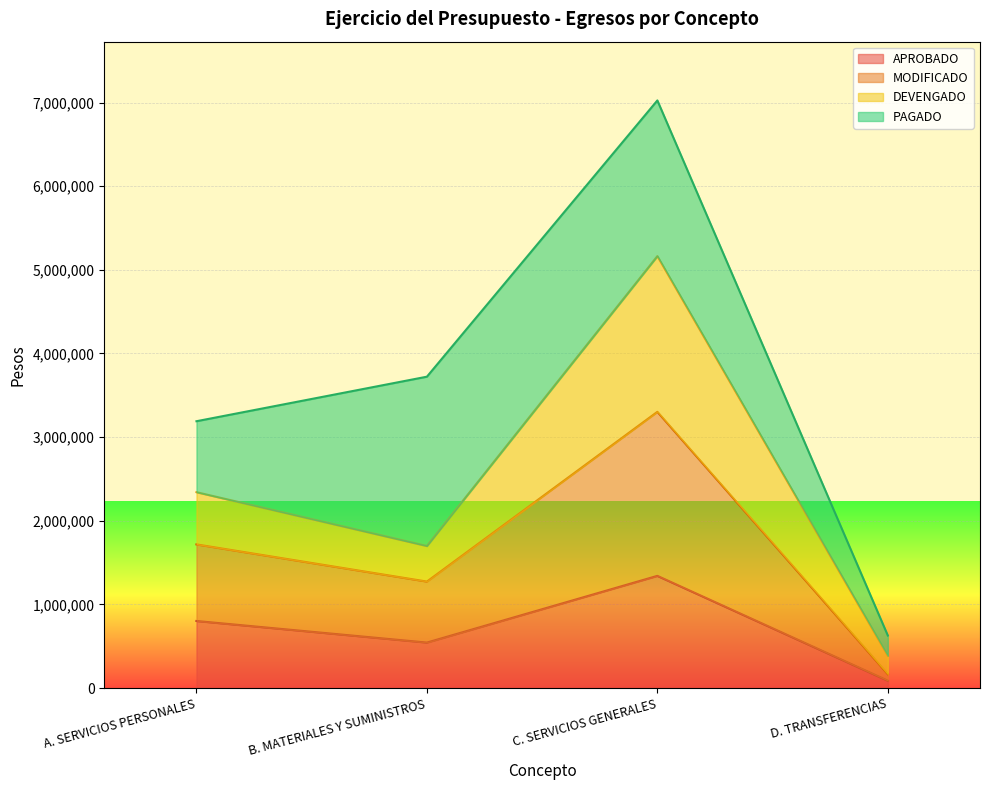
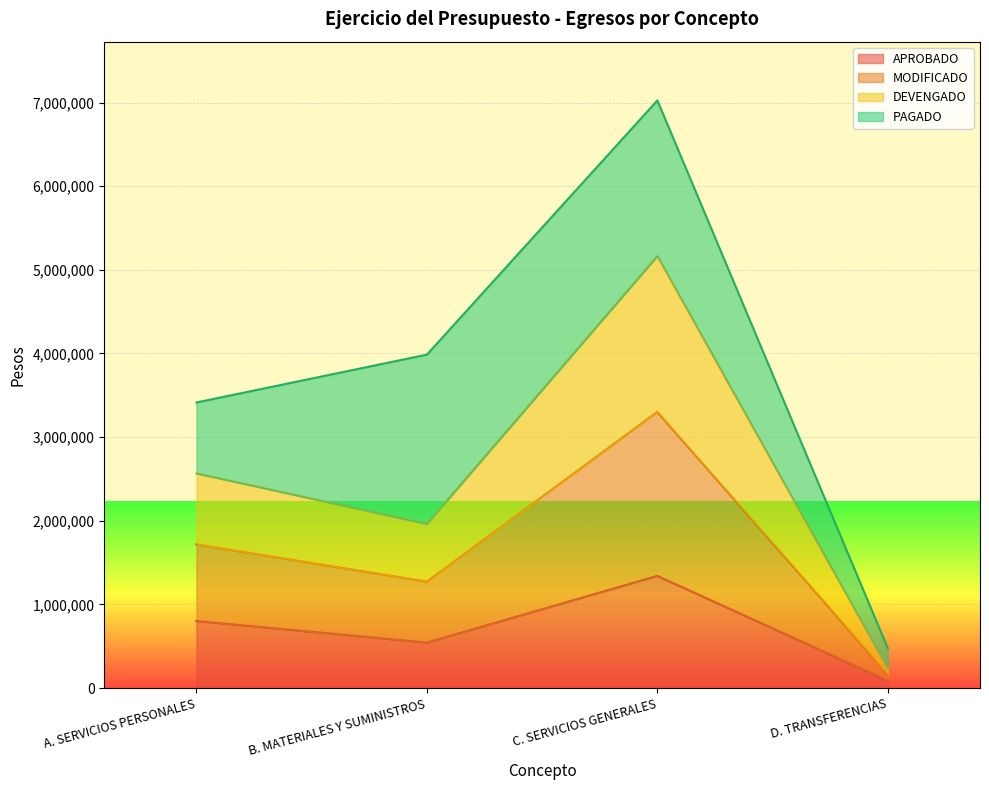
  {
    "DEVENGADO": {
-     "A. SERVICIOS PERSONALES": "600,000",
-     "B. MATERIALES Y SUMINISTROS": "400,000",
+     "A. SERVICIOS PERSONALES": "800,000",
+     "B. MATERIALES Y SUMINISTROS": "700,000",
      "C. SERVICIOS GENERALES": "1,900,000",
-     "D. TRANSFERENCIAS": "200,000"
+     "D. TRANSFERENCIAS": "100,000"
    },
    "PAGADO": {
      "A. SERVICIOS PERSONALES": "800,000",
      "B. MATERIALES Y SUMINISTROS": "2,000,000",
      "C. SERVICIOS GENERALES": "1,900,000",
      "D. TRANSFERENCIAS": "200,000"
    }
  }
